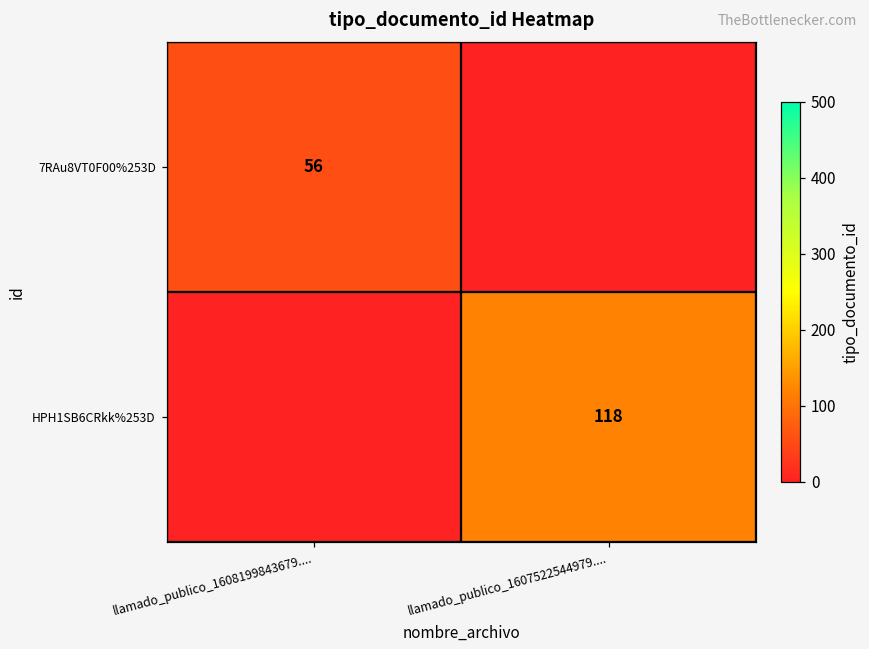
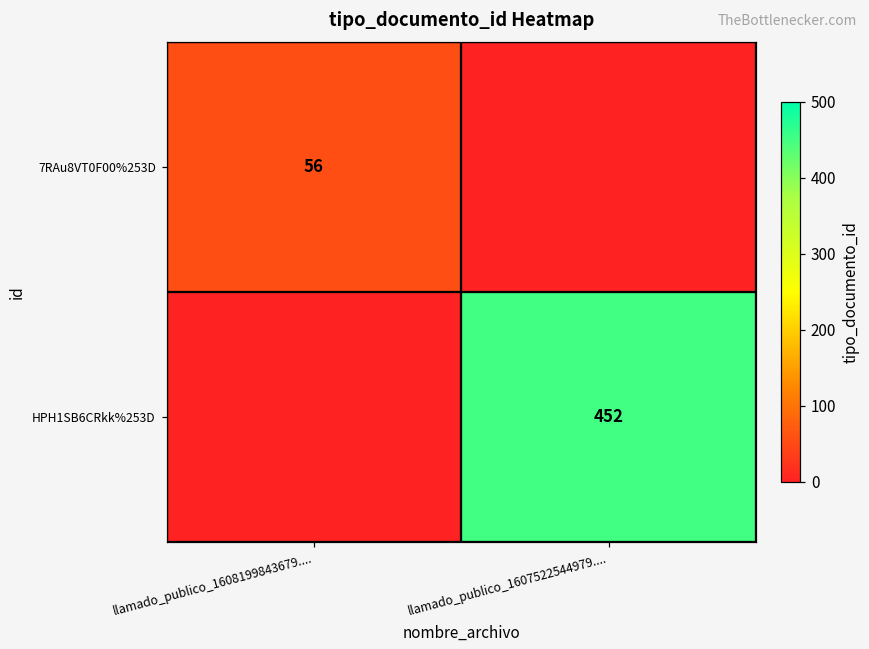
  {
    "7RAu8VT0F00%253D": {
      "llamado_publico_1608199843679....": 56
    },
    "HPH1SB6CRkk%253D": {
-     "llamado_publico_1607522544979....": 118
+     "llamado_publico_1607522544979....": 452
    }
  }
